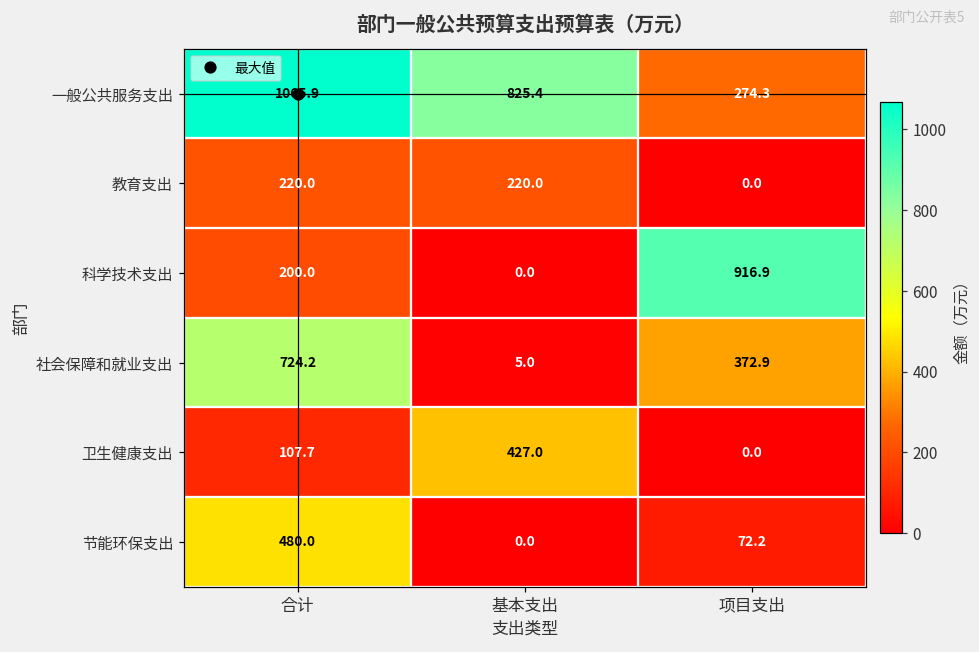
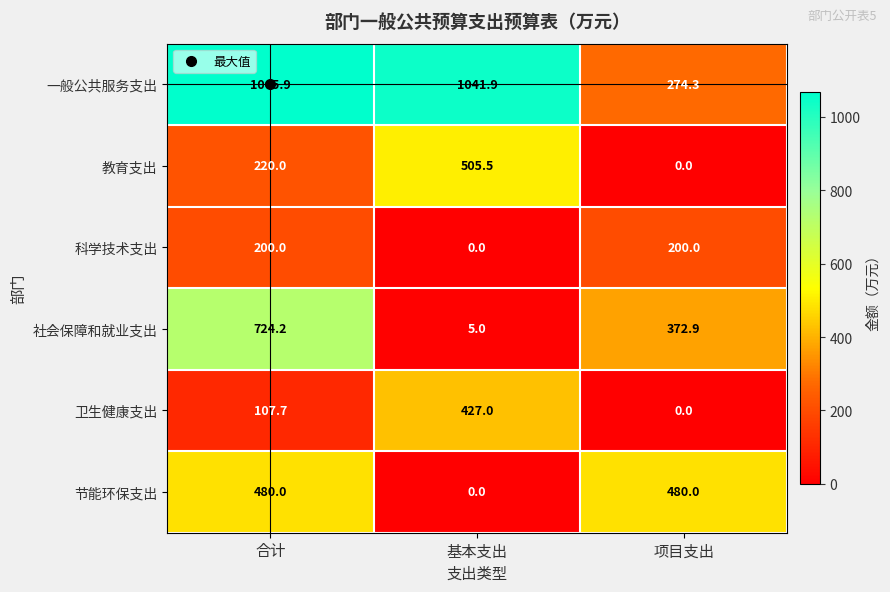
  {
    "一般公共服务支出": {
-     "基本支出": 825.4,
+     "基本支出": 1041.9,
      "项目支出": 274.3
    },
    "教育支出": {
      "合计": 220.0,
-     "基本支出": 220.0,
+     "基本支出": 505.5,
      "项目支出": 0.0
    },
    "科学技术支出": {
      "合计": 200.0,
      "基本支出": 0.0,
-     "项目支出": 916.9
+     "项目支出": 200.0
    },
    "社会保障和就业支出": {
      "合计": 724.2,
      "基本支出": 5.0,
      "项目支出": 372.9
    },
    "卫生健康支出": {
      "合计": 107.7,
      "基本支出": 427.0,
      "项目支出": 0.0
    },
    "节能环保支出": {
      "合计": 480.0,
      "基本支出": 0.0,
-     "项目支出": 72.2
+     "项目支出": 480.0
    }
  }
